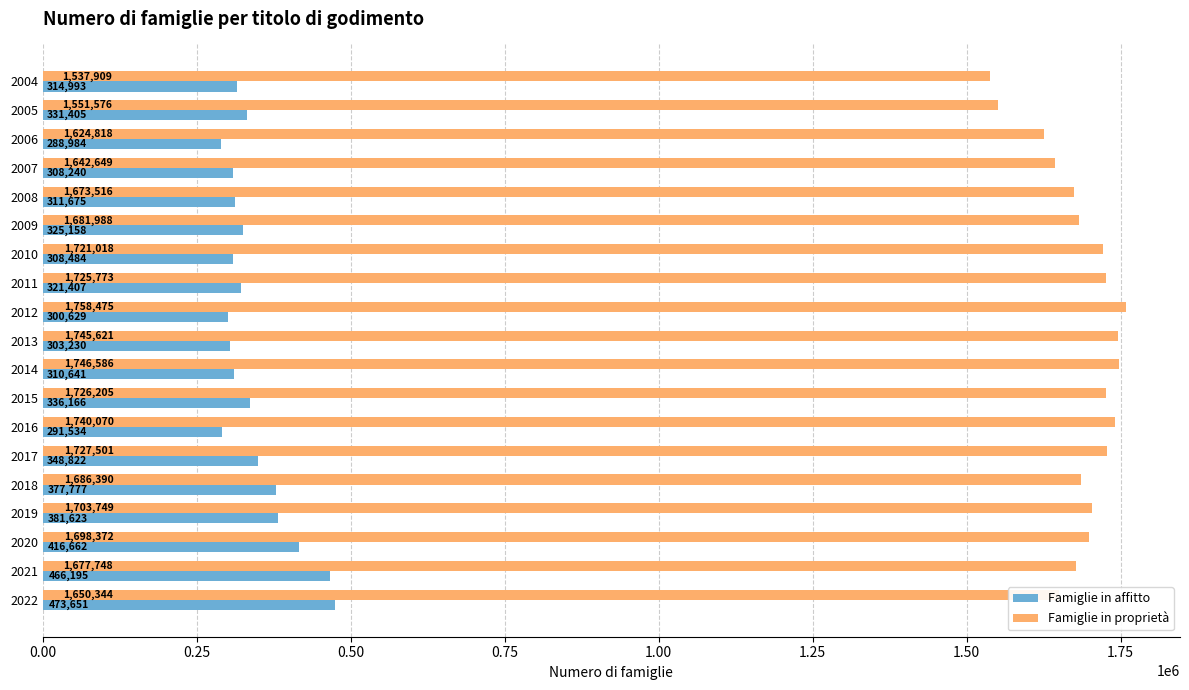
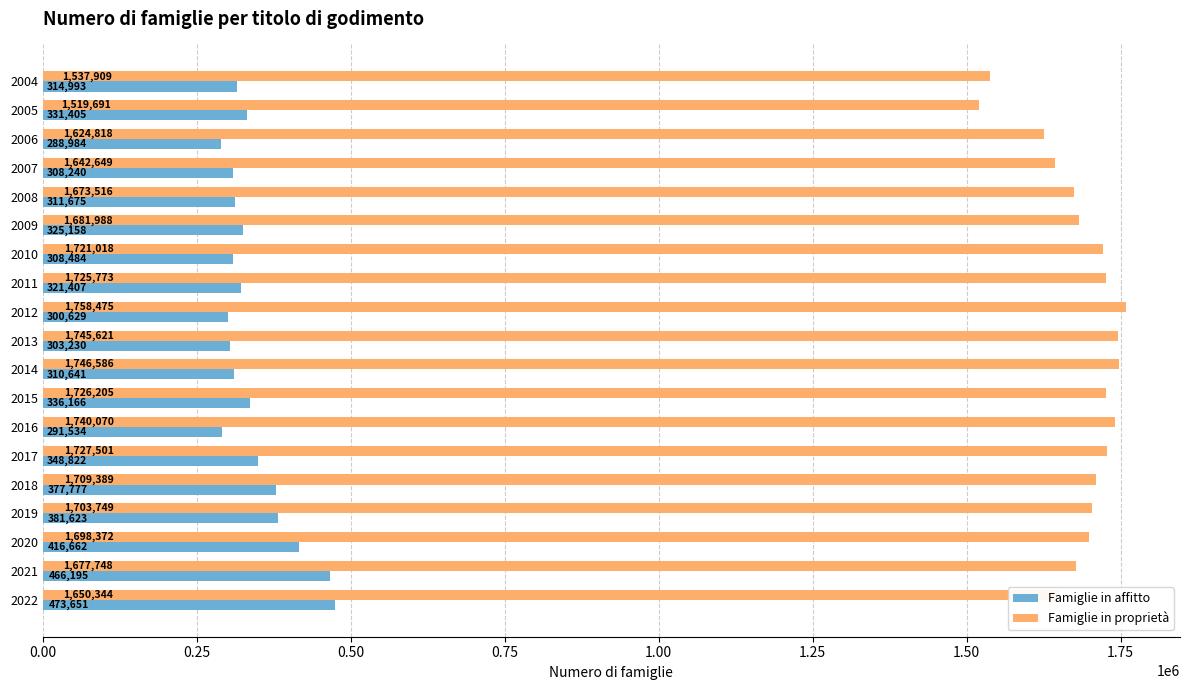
  {
    "Famiglie in affitto": {
      "2004": "314,993",
      "2005": "331,405",
      "2006": "288,984",
      "2007": "308,240",
      "2008": "311,675",
      "2009": "325,158",
      "2010": "308,484",
      "2011": "321,407",
      "2012": "300,629",
      "2013": "303,230",
      "2014": "310,641",
      "2015": "336,166",
      "2016": "291,534",
      "2017": "348,822",
      "2018": "377,777",
      "2019": "381,623",
      "2020": "416,662",
      "2021": "466,195",
      "2022": "473,651"
    },
    "Famiglie in proprietà": {
      "2004": "1,537,909",
-     "2005": "1,551,576",
+     "2005": "1,519,691",
      "2006": "1,624,818",
      "2007": "1,642,649",
      "2008": "1,673,516",
      "2009": "1,681,988",
      "2010": "1,721,018",
      "2011": "1,725,773",
      "2012": "1,758,475",
      "2013": "1,745,621",
      "2014": "1,746,586",
      "2015": "1,726,205",
      "2016": "1,740,070",
      "2017": "1,727,501",
-     "2018": "1,686,390",
+     "2018": "1,709,389",
      "2019": "1,703,749",
      "2020": "1,698,372",
      "2021": "1,677,748"
    }
  }
